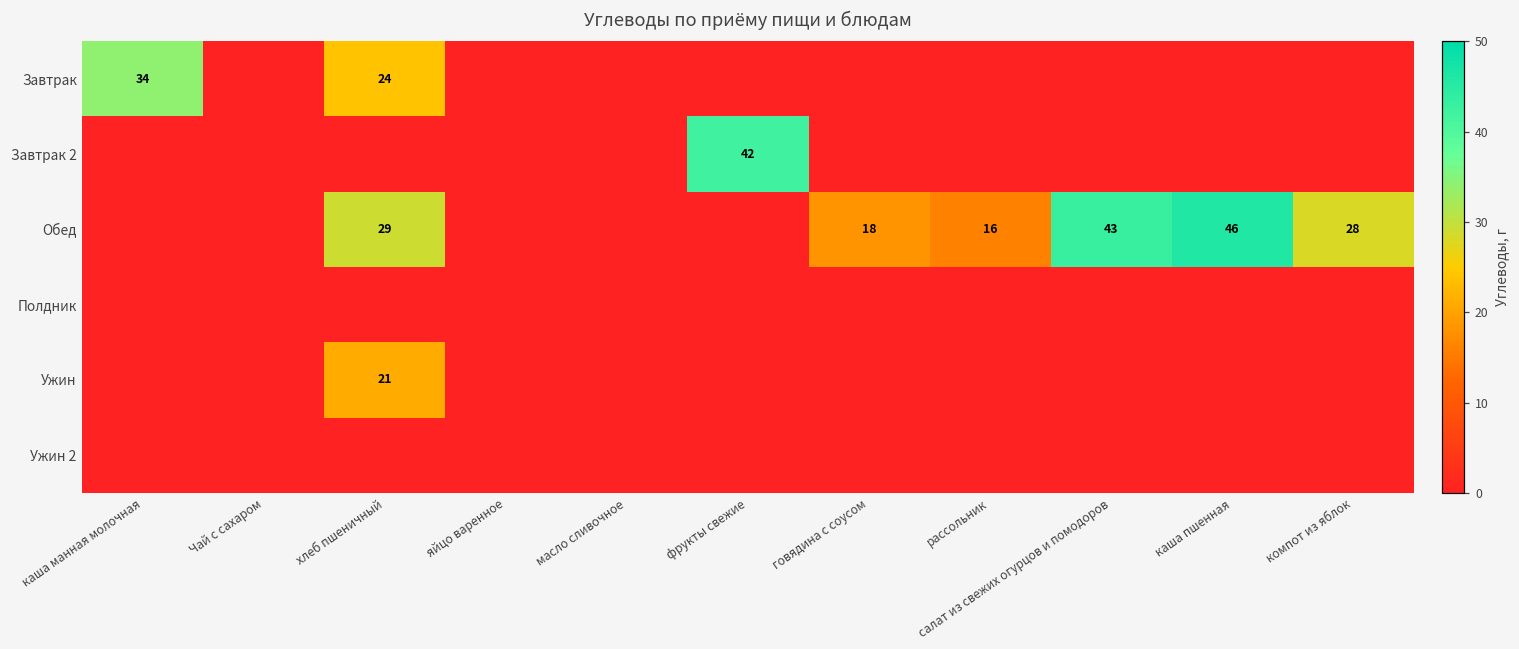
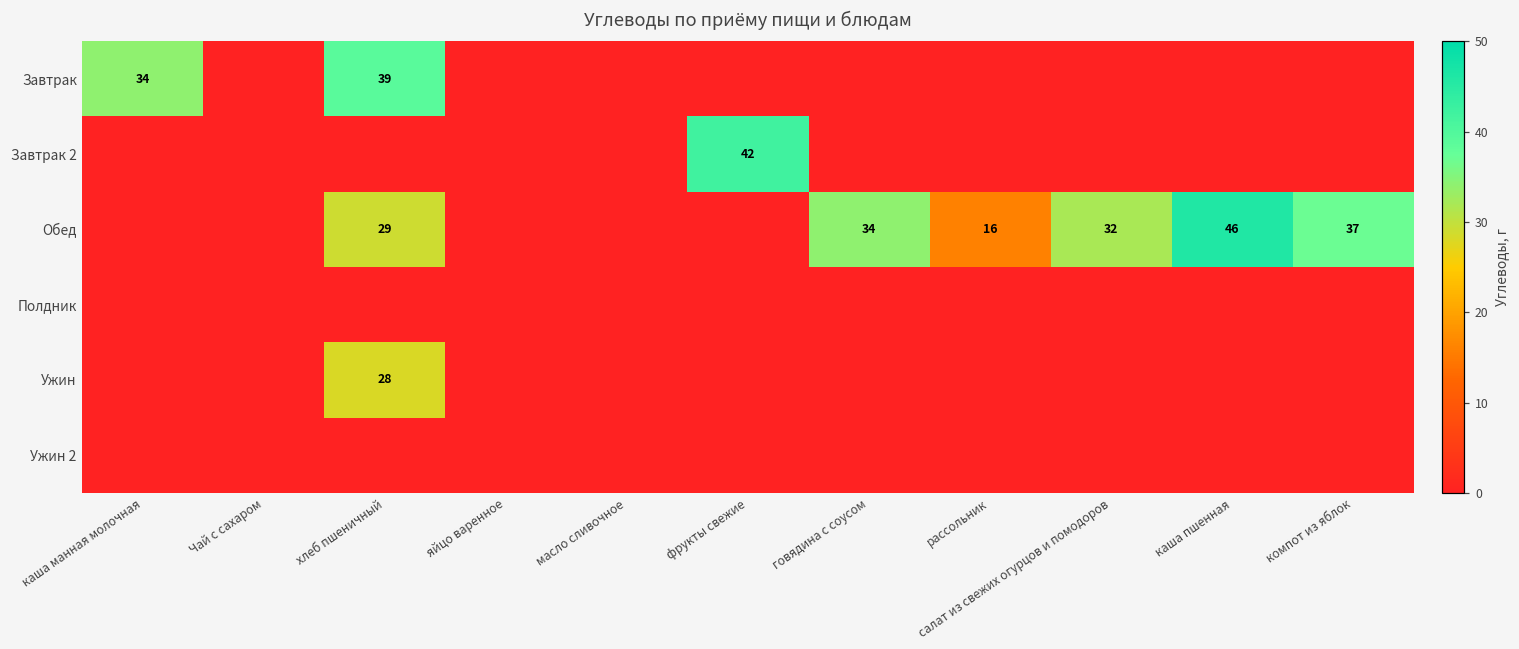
  {
    "Завтрак": {
      "каша манная молочная": 34,
-     "хлеб пшеничный": 24
+     "хлеб пшеничный": 39
    },
    "Завтрак 2": {
      "фрукты свежие": 42
    },
    "Обед": {
      "хлеб пшеничный": 29,
-     "говядина с соусом": 18,
+     "говядина с соусом": 34,
      "рассольник": 16,
-     "салат из свежих огурцов и помодоров": 43,
+     "салат из свежих огурцов и помодоров": 32,
      "каша пшенная": 46,
-     "компот из яблок": 28
+     "компот из яблок": 37
    },
    "Ужин": {
-     "хлеб пшеничный": 21
+     "хлеб пшеничный": 28
    }
  }
